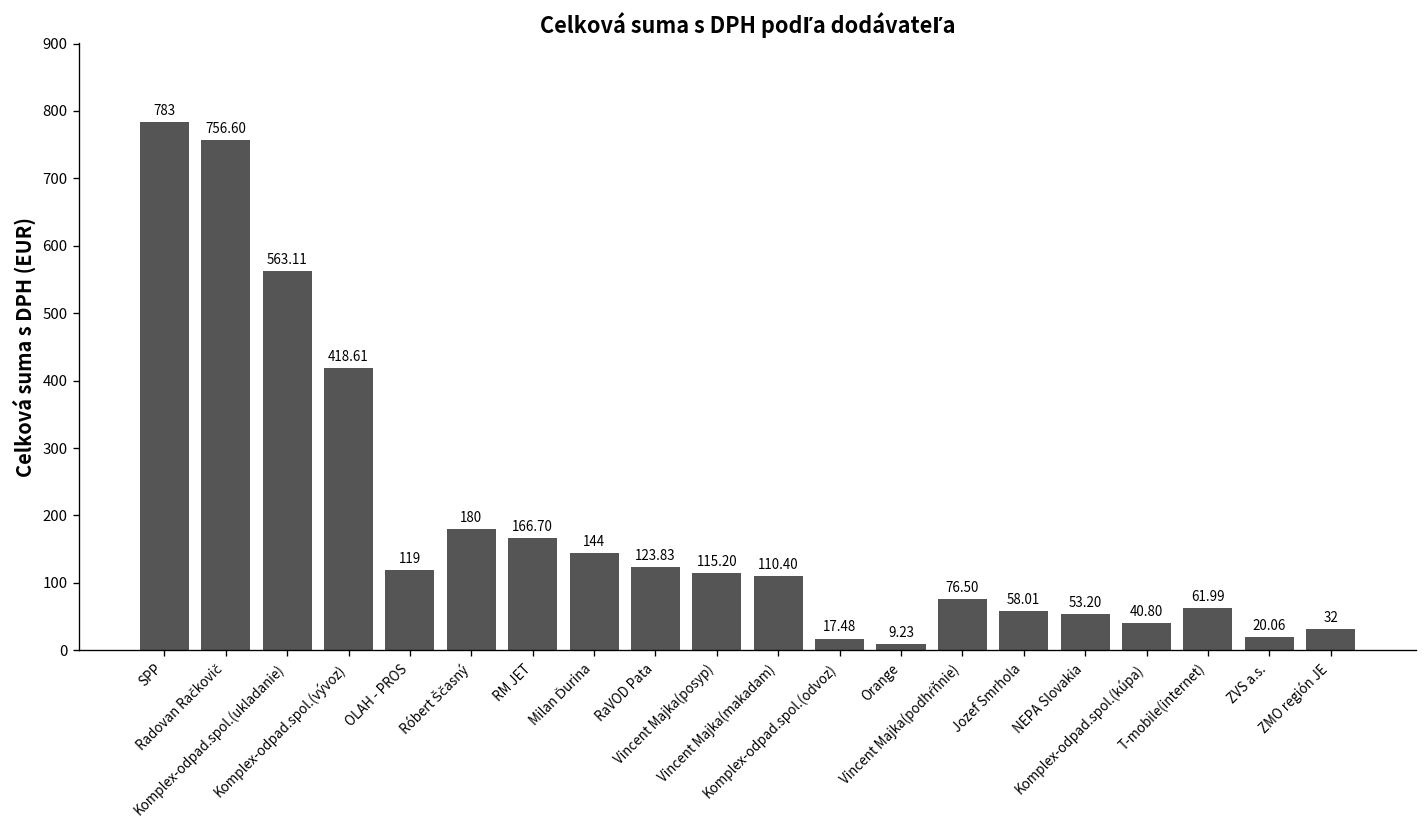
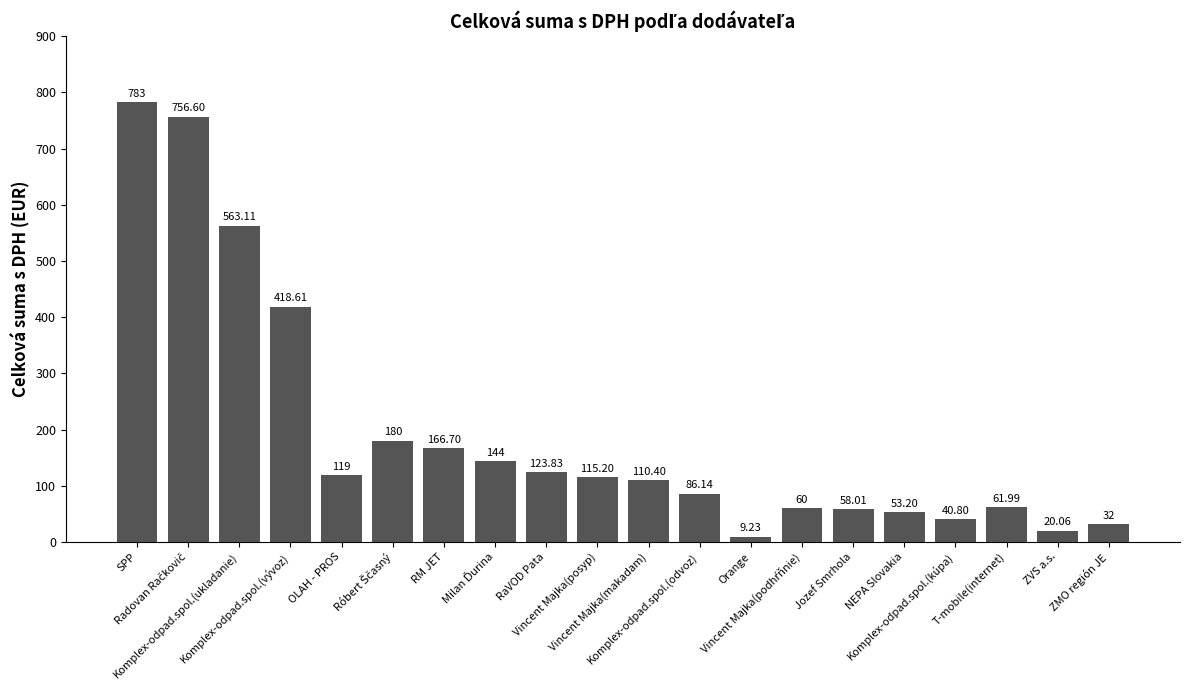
  {
    "SPP": 783,
    "Radovan Račkovič": 756.60,
    "Komplex-odpad.spol.(ukladanie)": 563.11,
    "Komplex-odpad.spol.(vývoz)": 418.61,
    "OLAH - PROS": 119,
    "Róbert Ščasný": 180,
    "RM JET": 166.70,
    "Milan Ďurina": 144,
    "RaVOD Pata": 123.83,
    "Vincent Majka(posyp)": 115.20,
    "Vincent Majka(makadam)": 110.40,
-   "Komplex-odpad.spol.(odvoz)": 17.48,
+   "Komplex-odpad.spol.(odvoz)": 86.14,
    "Orange": 9.23,
-   "Vincent Majka(podhŕňnie)": 76.50,
+   "Vincent Majka(podhŕňnie)": 60,
    "Jozef Smrhola": 58.01,
    "NEPA Slovakia": 53.20,
    "Komplex-odpad.spol.(kúpa)": 40.80,
    "T-mobile(internet)": 61.99,
    "ZVS a.s.": 20.06,
    "ZMO región JE": 32
  }
